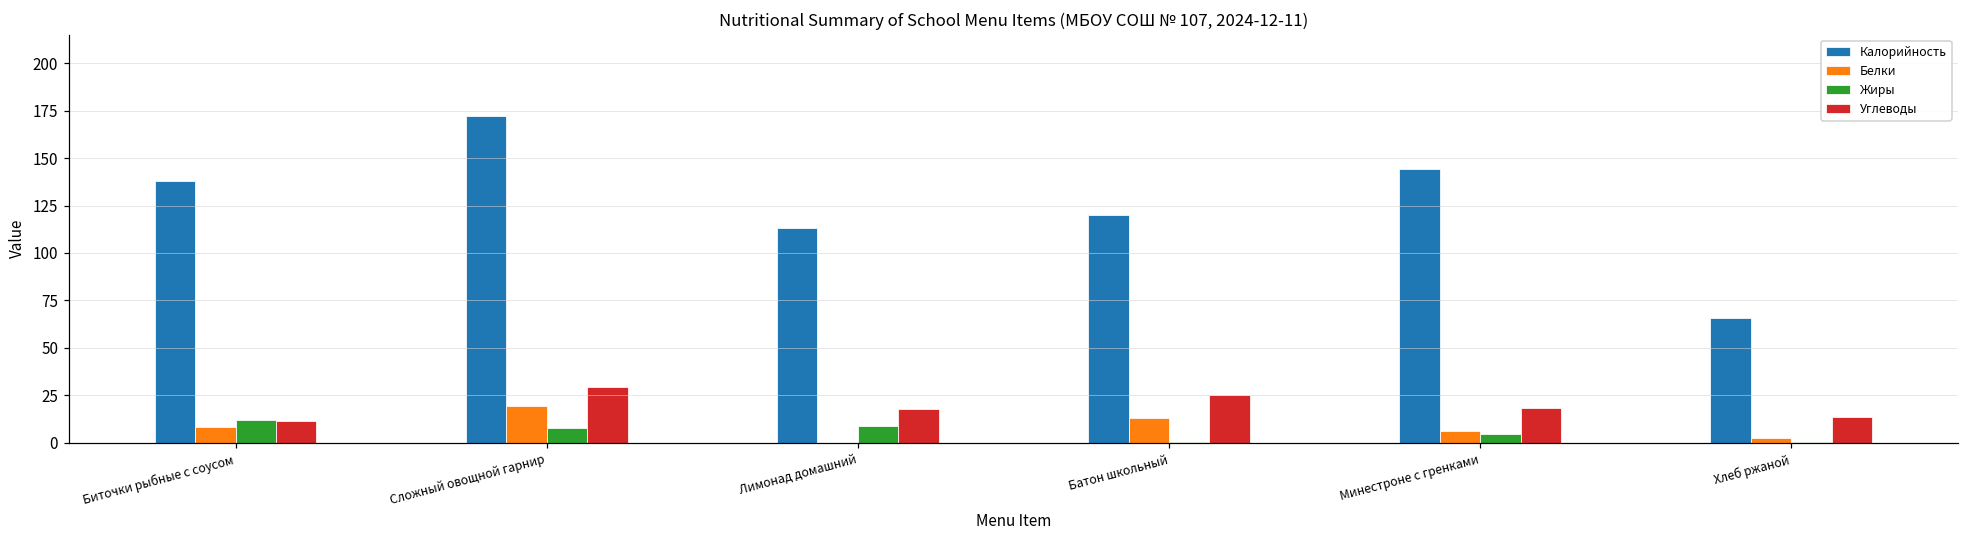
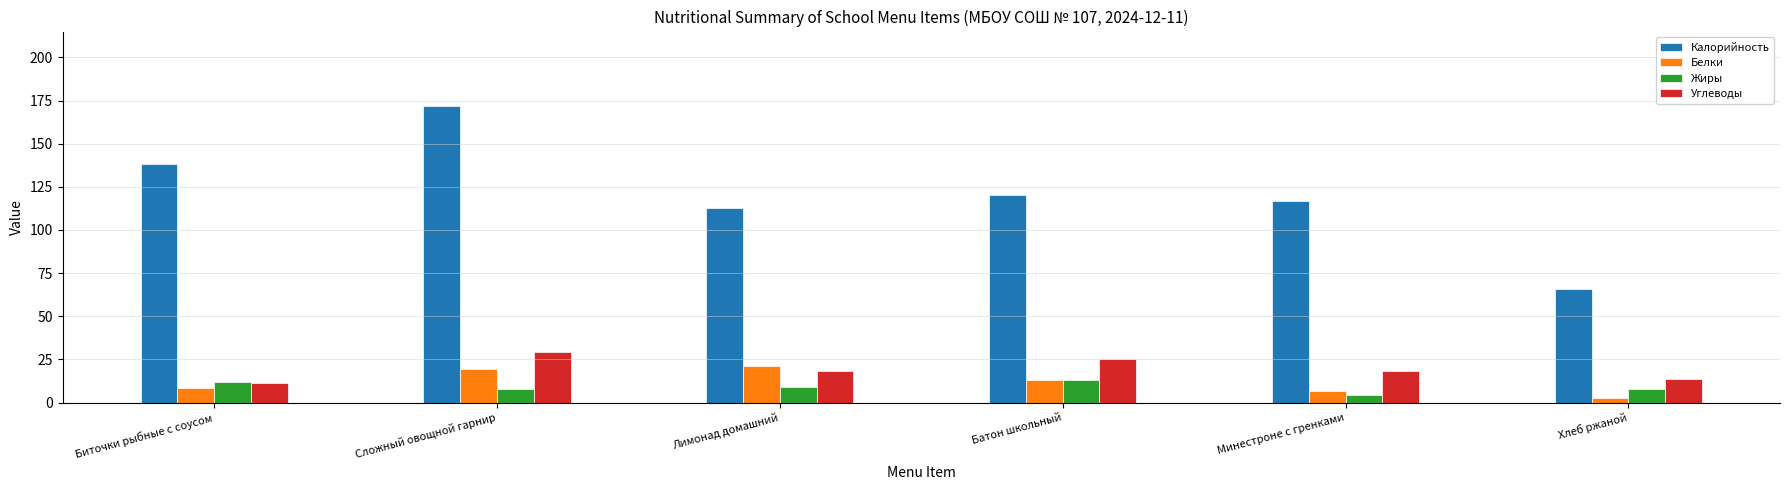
  {
    "Калорийность": {
      "Биточки рыбные с соусом": 138,
      "Сложный овощной гарнир": 172,
      "Лимонад домашний": 113,
      "Батон школьный": 120,
-     "Минестроне с гренками": 144,
+     "Минестроне с гренками": 117,
      "Хлеб ржаной": 66
    },
    "Белки": {
      "Биточки рыбные с соусом": 8,
      "Сложный овощной гарнир": 19,
-     "Лимонад домашний": 0,
+     "Лимонад домашний": 21,
      "Батон школьный": 13,
      "Минестроне с гренками": 6,
      "Хлеб ржаной": 2
    },
    "Жиры": {
      "Биточки рыбные с соусом": 12,
      "Сложный овощной гарнир": 8,
      "Лимонад домашний": 9,
-     "Батон школьный": 1,
+     "Батон школьный": 13,
      "Минестроне с гренками": 5,
-     "Хлеб ржаной": 0
+     "Хлеб ржаной": 8
    },
    "Углеводы": {
      "Биточки рыбные с соусом": 11,
      "Сложный овощной гарнир": 29,
      "Лимонад домашний": 18,
      "Батон школьный": 25,
      "Минестроне с гренками": 19,
      "Хлеб ржаной": 14
    }
  }
